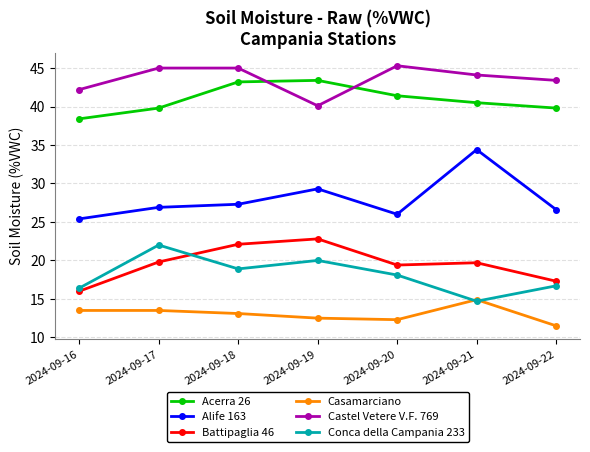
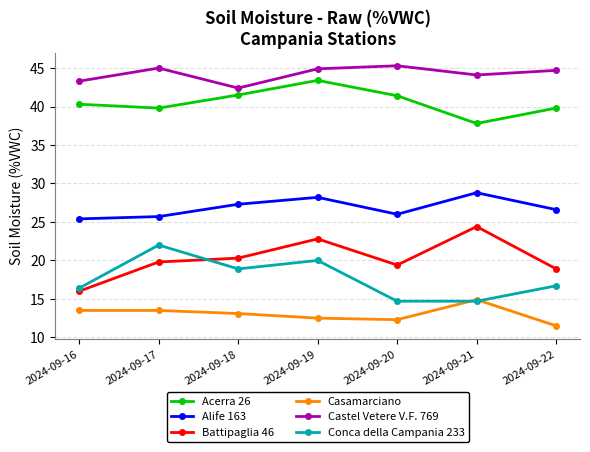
  {
    "Acerra 26": {
-     "2024-09-16": 38,
+     "2024-09-16": 40,
      "2024-09-17": 40,
-     "2024-09-18": 43,
+     "2024-09-18": 42,
      "2024-09-19": 43,
      "2024-09-20": 41,
-     "2024-09-21": 41,
+     "2024-09-21": 38,
      "2024-09-22": 40
    },
    "Alife 163": {
      "2024-09-16": 25,
-     "2024-09-17": 27,
+     "2024-09-17": 26,
      "2024-09-18": 27,
-     "2024-09-19": 29,
+     "2024-09-19": 28,
      "2024-09-20": 26,
-     "2024-09-21": 34,
+     "2024-09-21": 29,
      "2024-09-22": 27
    },
    "Battipaglia 46": {
      "2024-09-16": 16,
      "2024-09-17": 20,
-     "2024-09-18": 22,
+     "2024-09-18": 20,
      "2024-09-19": 23,
      "2024-09-20": 19,
-     "2024-09-21": 20,
-     "2024-09-22": 17
+     "2024-09-21": 24,
+     "2024-09-22": 19
    },
    "Casamarciano": {
      "2024-09-16": 14,
      "2024-09-17": 14,
      "2024-09-18": 13,
      "2024-09-19": 13,
      "2024-09-20": 12,
      "2024-09-22": 12
    },
    "Castel Vetere V.F. 769": {
-     "2024-09-16": 42,
+     "2024-09-16": 43,
      "2024-09-17": 45,
-     "2024-09-18": 45,
-     "2024-09-19": 40,
+     "2024-09-18": 42,
+     "2024-09-19": 45,
      "2024-09-20": 45,
      "2024-09-21": 44,
-     "2024-09-22": 43
+     "2024-09-22": 45
    },
    "Conca della Campania 233": {
      "2024-09-16": 16,
      "2024-09-17": 22,
      "2024-09-18": 19,
      "2024-09-19": 20,
-     "2024-09-20": 18,
+     "2024-09-20": 15,
      "2024-09-22": 17
    }
  }
